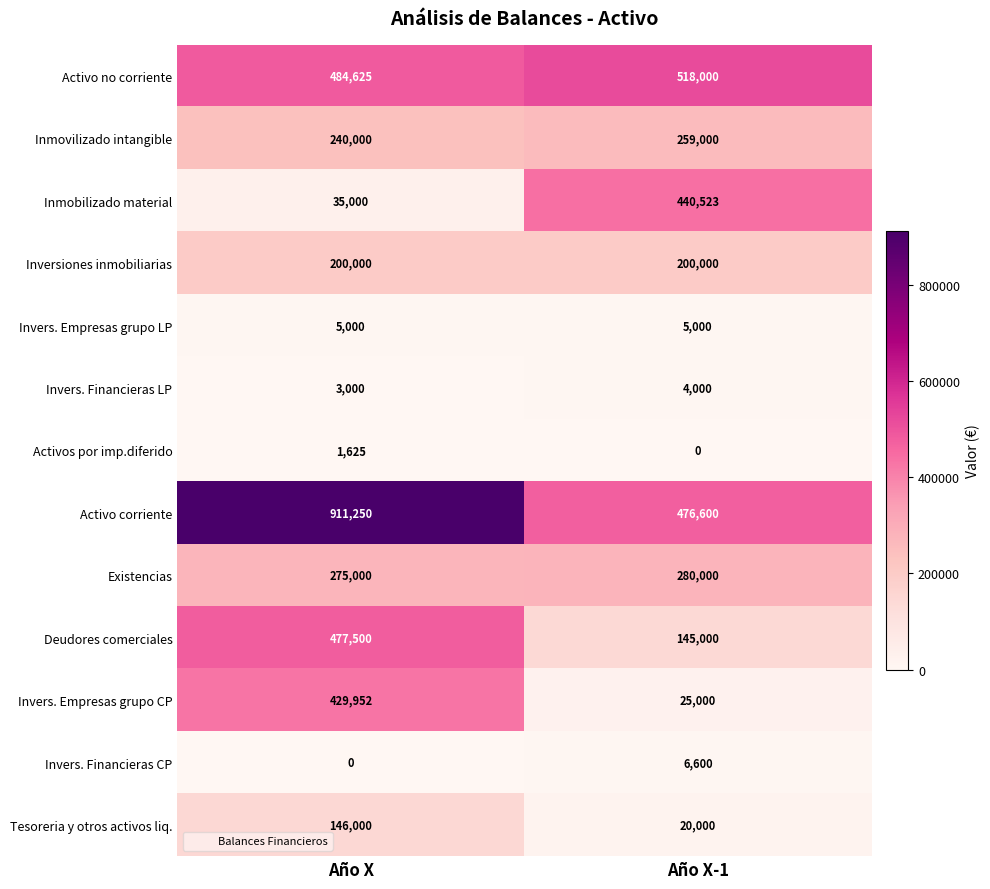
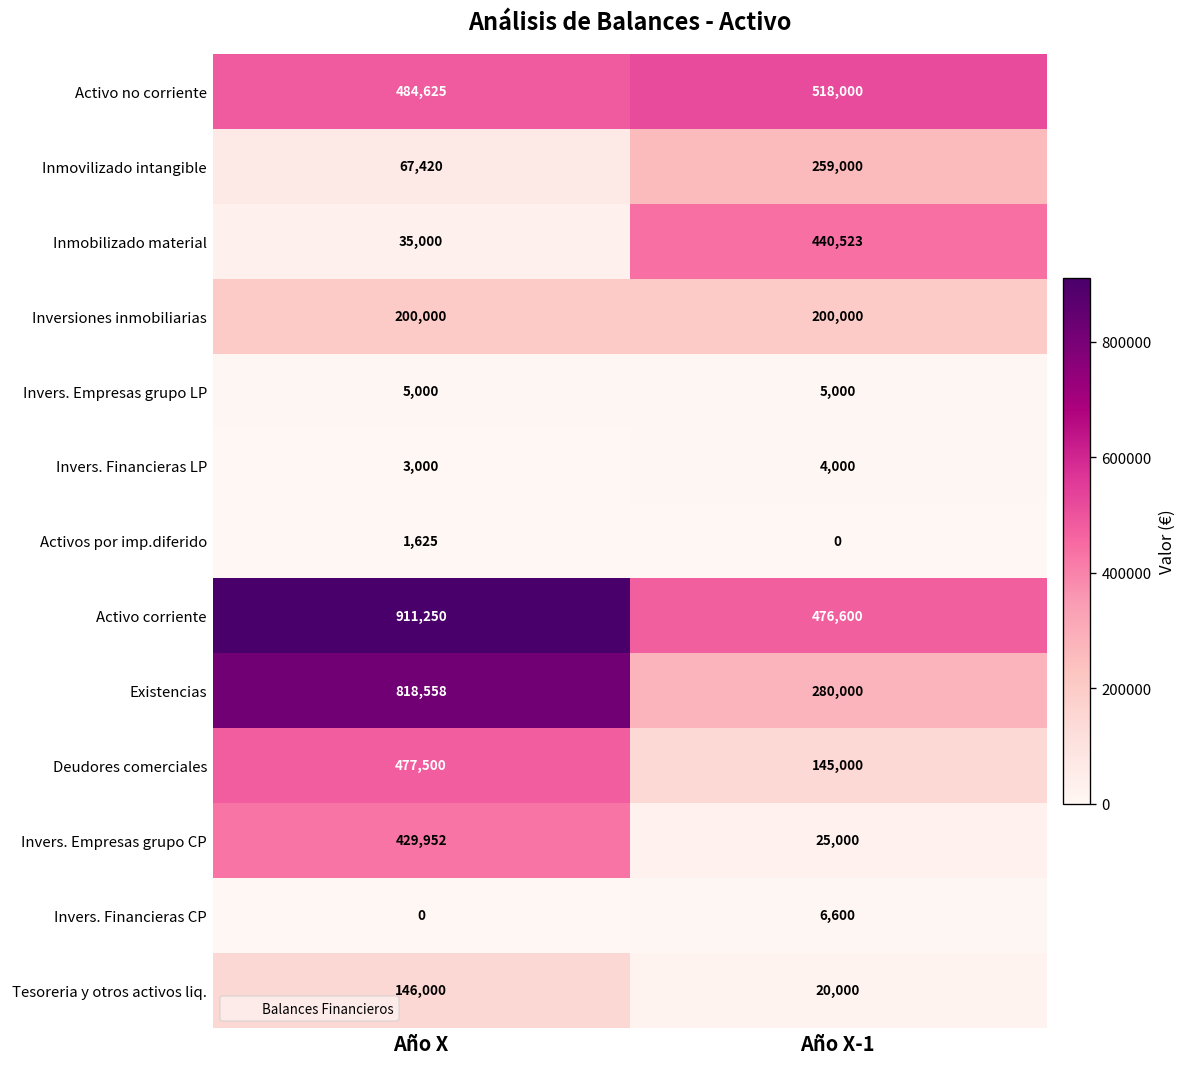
  {
    "Activo no corriente": {
      "Año X": "484,625",
      "Año X-1": "518,000"
    },
    "Inmovilizado intangible": {
-     "Año X": "240,000",
+     "Año X": "67,420",
      "Año X-1": "259,000"
    },
    "Inmobilizado material": {
      "Año X": "35,000",
      "Año X-1": "440,523"
    },
    "Inversiones inmobiliarias": {
      "Año X": "200,000",
      "Año X-1": "200,000"
    },
    "Invers. Empresas grupo LP": {
      "Año X": "5,000",
      "Año X-1": "5,000"
    },
    "Invers. Financieras LP": {
      "Año X": "3,000",
      "Año X-1": "4,000"
    },
    "Activos por imp.diferido": {
      "Año X": "1,625",
      "Año X-1": "0"
    },
    "Activo corriente": {
      "Año X": "911,250",
      "Año X-1": "476,600"
    },
    "Existencias": {
-     "Año X": "275,000",
+     "Año X": "818,558",
      "Año X-1": "280,000"
    },
    "Deudores comerciales": {
      "Año X": "477,500",
      "Año X-1": "145,000"
    },
    "Invers. Empresas grupo CP": {
      "Año X": "429,952",
      "Año X-1": "25,000"
    },
    "Invers. Financieras CP": {
      "Año X": "0",
      "Año X-1": "6,600"
    },
    "Tesoreria y otros activos liq.": {
      "Año X": "146,000",
      "Año X-1": "20,000"
    }
  }
